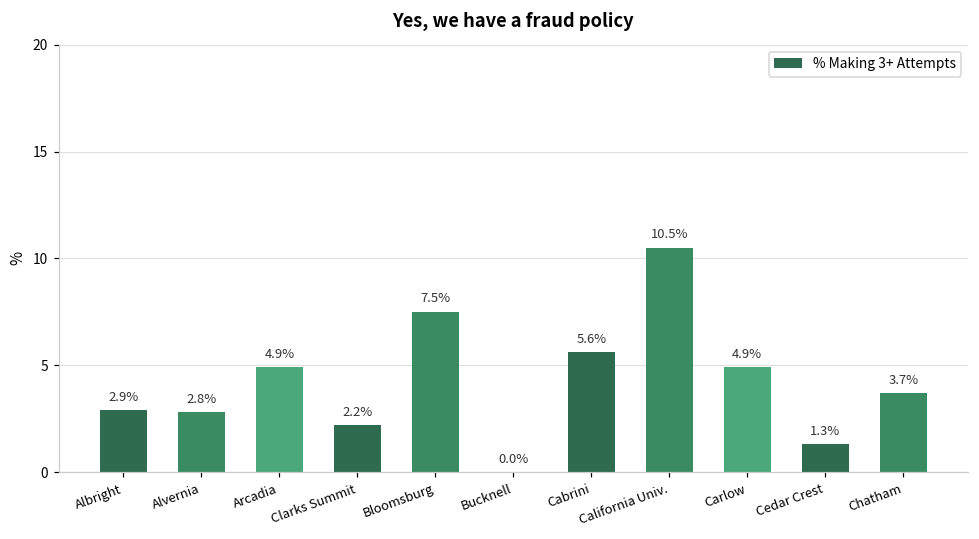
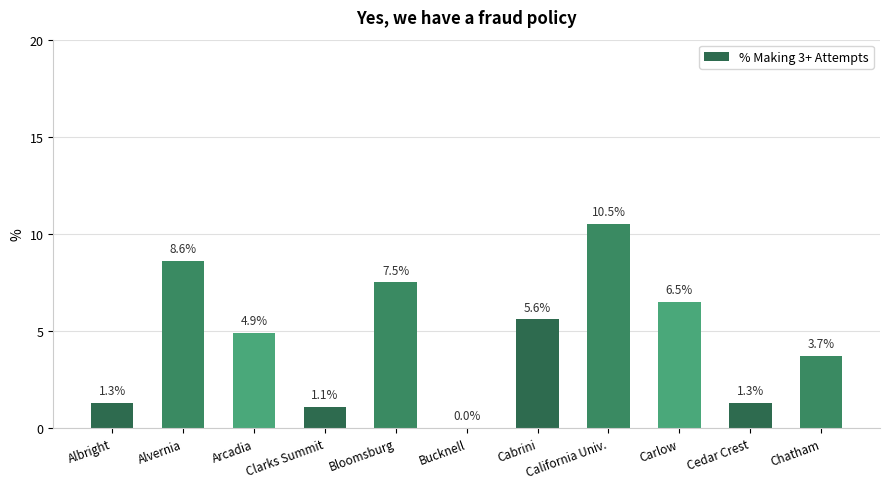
  {
-   "Albright": "2.9%",
-   "Alvernia": "2.8%",
+   "Albright": "1.3%",
+   "Alvernia": "8.6%",
    "Arcadia": "4.9%",
-   "Clarks Summit": "2.2%",
+   "Clarks Summit": "1.1%",
    "Bloomsburg": "7.5%",
    "Bucknell": "0.0%",
    "Cabrini": "5.6%",
    "California Univ.": "10.5%",
-   "Carlow": "4.9%",
+   "Carlow": "6.5%",
    "Cedar Crest": "1.3%",
    "Chatham": "3.7%"
  }
